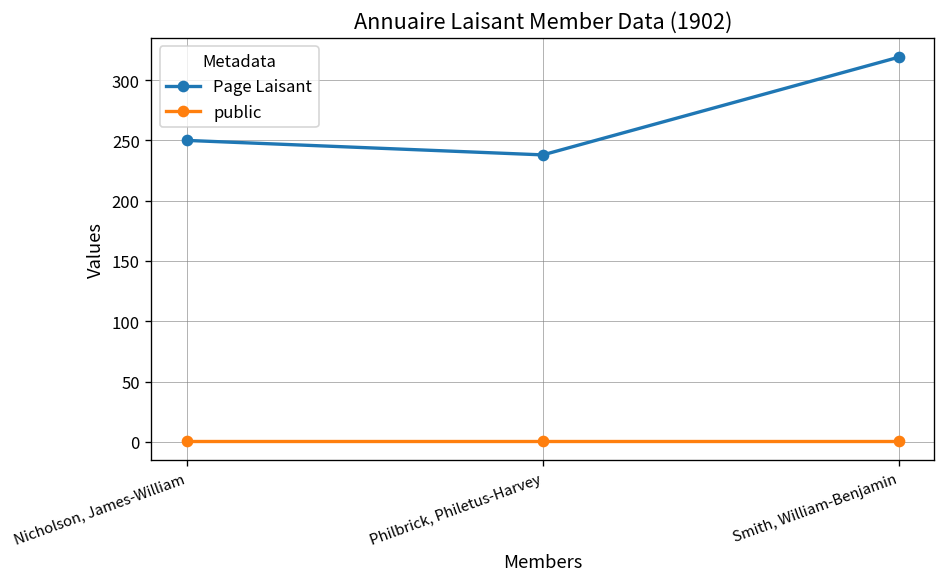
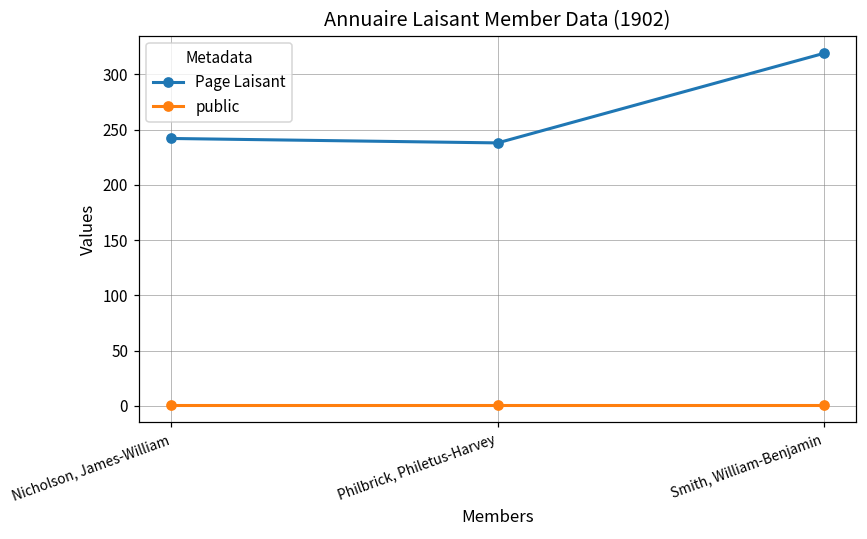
  {
    "Page Laisant": {
-     "Nicholson, James-William": 250,
+     "Nicholson, James-William": 242,
      "Philbrick, Philetus-Harvey": 238,
      "Smith, William-Benjamin": 319
    },
    "public": {
      "Nicholson, James-William": 1,
      "Philbrick, Philetus-Harvey": 1,
      "Smith, William-Benjamin": 1
    }
  }
